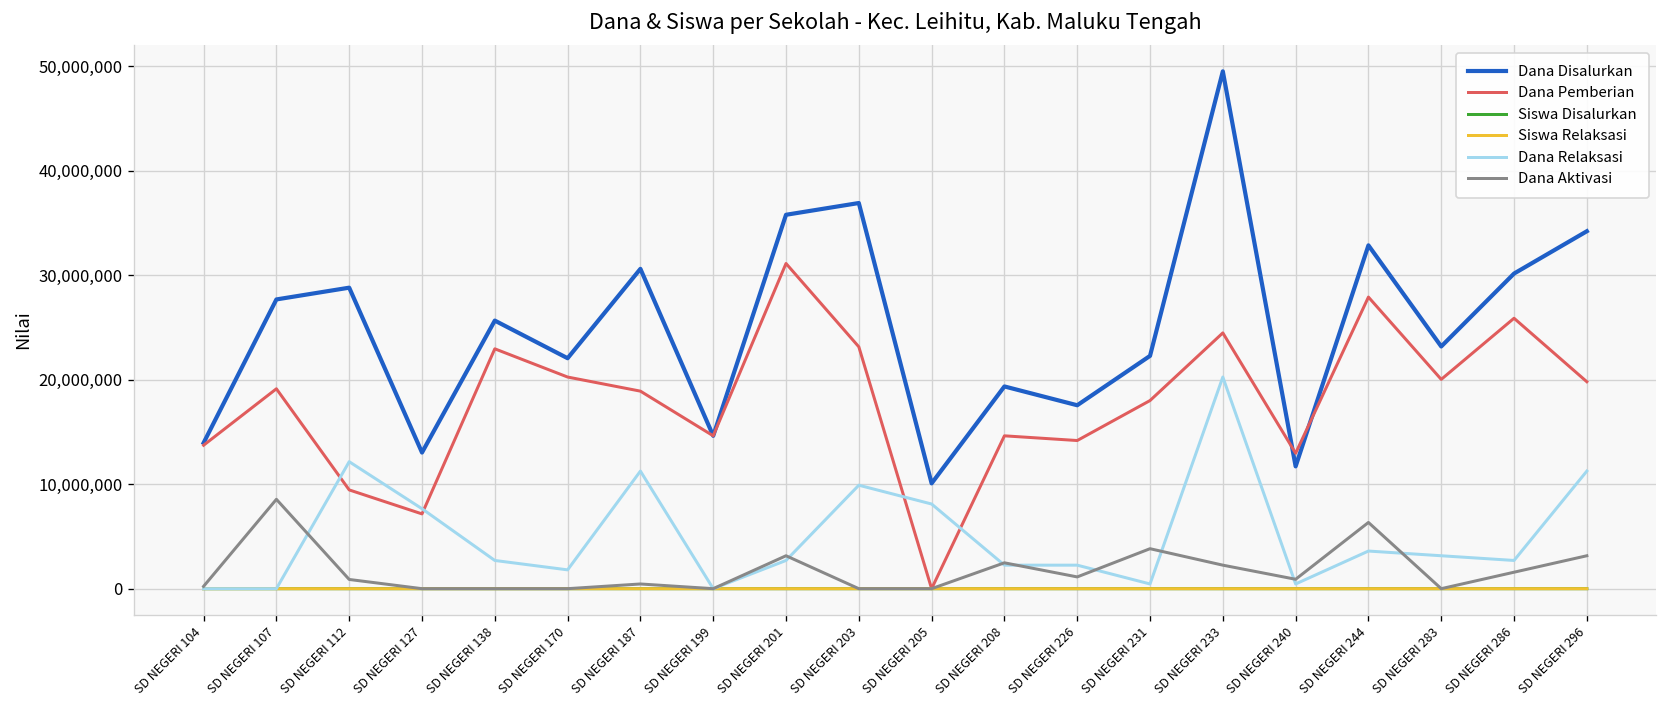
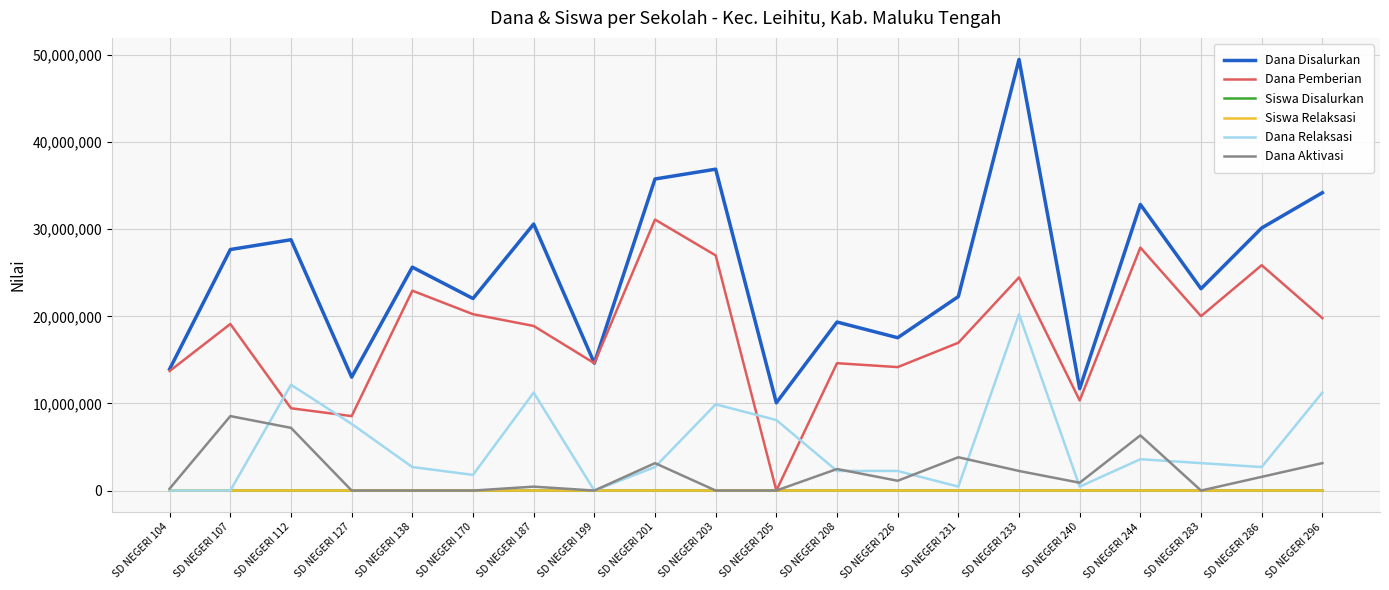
  {
    "Dana Disalurkan": {
      "SD NEGERI 107": "28,000,000",
      "SD NEGERI 112": "29,000,000",
      "SD NEGERI 127": "13,000,000",
      "SD NEGERI 138": "26,000,000",
      "SD NEGERI 170": "22,000,000",
      "SD NEGERI 187": "31,000,000",
      "SD NEGERI 201": "36,000,000",
      "SD NEGERI 203": "37,000,000",
      "SD NEGERI 205": "10,000,000",
      "SD NEGERI 208": "19,000,000",
      "SD NEGERI 226": "18,000,000",
      "SD NEGERI 231": "22,000,000",
      "SD NEGERI 233": "50,000,000",
      "SD NEGERI 240": "12,000,000",
      "SD NEGERI 244": "33,000,000",
      "SD NEGERI 283": "23,000,000",
      "SD NEGERI 286": "30,000,000",
      "SD NEGERI 296": "34,000,000"
    },
    "Dana Pemberian": {
      "SD NEGERI 107": "19,000,000",
      "SD NEGERI 112": "9,000,000",
-     "SD NEGERI 127": "7,000,000",
+     "SD NEGERI 127": "9,000,000",
      "SD NEGERI 138": "23,000,000",
      "SD NEGERI 170": "20,000,000",
      "SD NEGERI 187": "19,000,000",
      "SD NEGERI 201": "31,000,000",
-     "SD NEGERI 203": "23,000,000",
+     "SD NEGERI 203": "27,000,000",
      "SD NEGERI 208": "15,000,000",
      "SD NEGERI 226": "14,000,000",
-     "SD NEGERI 231": "18,000,000",
+     "SD NEGERI 231": "17,000,000",
      "SD NEGERI 233": "24,000,000",
-     "SD NEGERI 240": "13,000,000",
+     "SD NEGERI 240": "10,000,000",
      "SD NEGERI 244": "28,000,000",
      "SD NEGERI 283": "20,000,000",
      "SD NEGERI 286": "26,000,000",
      "SD NEGERI 296": "20,000,000"
    },
    "Siswa Relaksasi": {
      "SD NEGERI 112": "0",
      "SD NEGERI 187": "0",
      "SD NEGERI 201": "0",
      "SD NEGERI 208": "0",
      "SD NEGERI 226": "0",
      "SD NEGERI 231": "0",
      "SD NEGERI 233": "0",
      "SD NEGERI 240": "0",
      "SD NEGERI 244": "0",
      "SD NEGERI 286": "0",
      "SD NEGERI 296": "0"
    },
    "Dana Relaksasi": {
      "SD NEGERI 112": "12,000,000",
      "SD NEGERI 127": "8,000,000",
      "SD NEGERI 138": "3,000,000",
      "SD NEGERI 170": "2,000,000",
      "SD NEGERI 187": "11,000,000",
      "SD NEGERI 201": "3,000,000",
      "SD NEGERI 203": "10,000,000",
      "SD NEGERI 205": "8,000,000",
      "SD NEGERI 226": "2,000,000",
      "SD NEGERI 231": "0",
      "SD NEGERI 233": "20,000,000",
      "SD NEGERI 240": "0",
      "SD NEGERI 244": "4,000,000",
      "SD NEGERI 283": "3,000,000",
      "SD NEGERI 286": "3,000,000",
      "SD NEGERI 296": "11,000,000"
    },
    "Dana Aktivasi": {
      "SD NEGERI 107": "9,000,000",
-     "SD NEGERI 112": "1,000,000",
+     "SD NEGERI 112": "7,000,000",
      "SD NEGERI 187": "0",
      "SD NEGERI 201": "3,000,000",
      "SD NEGERI 226": "1,000,000",
      "SD NEGERI 231": "4,000,000",
      "SD NEGERI 233": "2,000,000",
      "SD NEGERI 240": "1,000,000",
      "SD NEGERI 244": "6,000,000",
      "SD NEGERI 286": "2,000,000",
      "SD NEGERI 296": "3,000,000"
    }
  }
